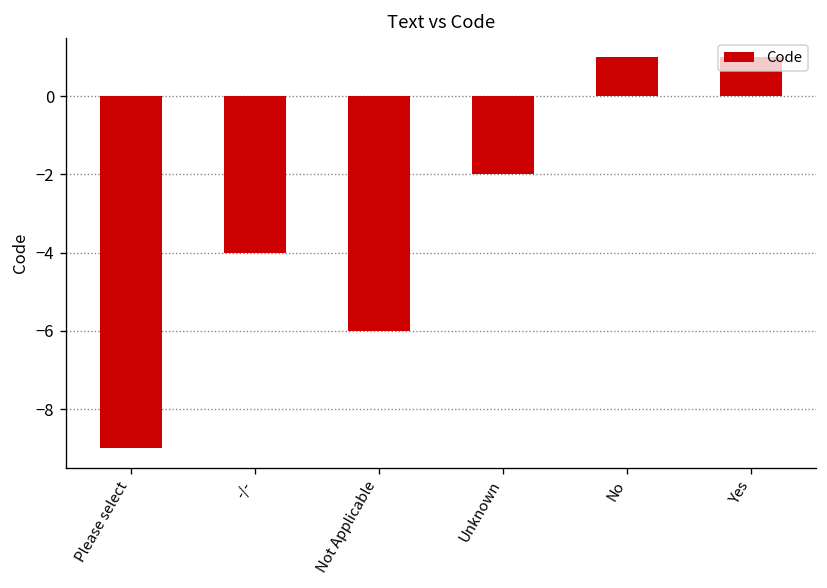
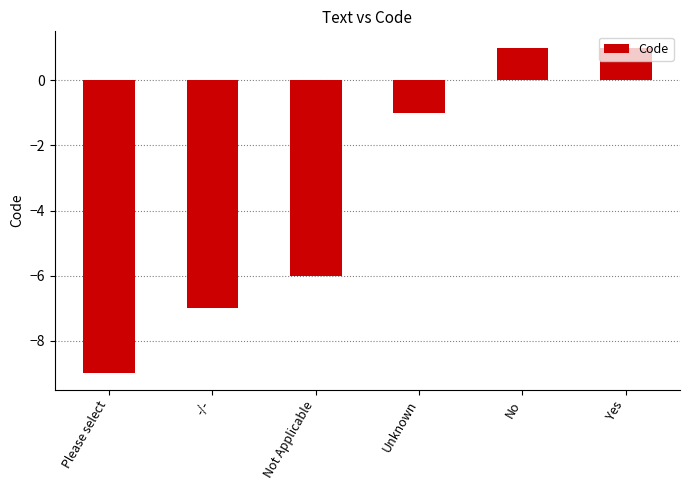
  {
    "Please select": -9,
-   "-/-": -4,
+   "-/-": -7,
    "Not Applicable": -6,
-   "Unknown": -2,
+   "Unknown": -1,
    "No": 1
  }
